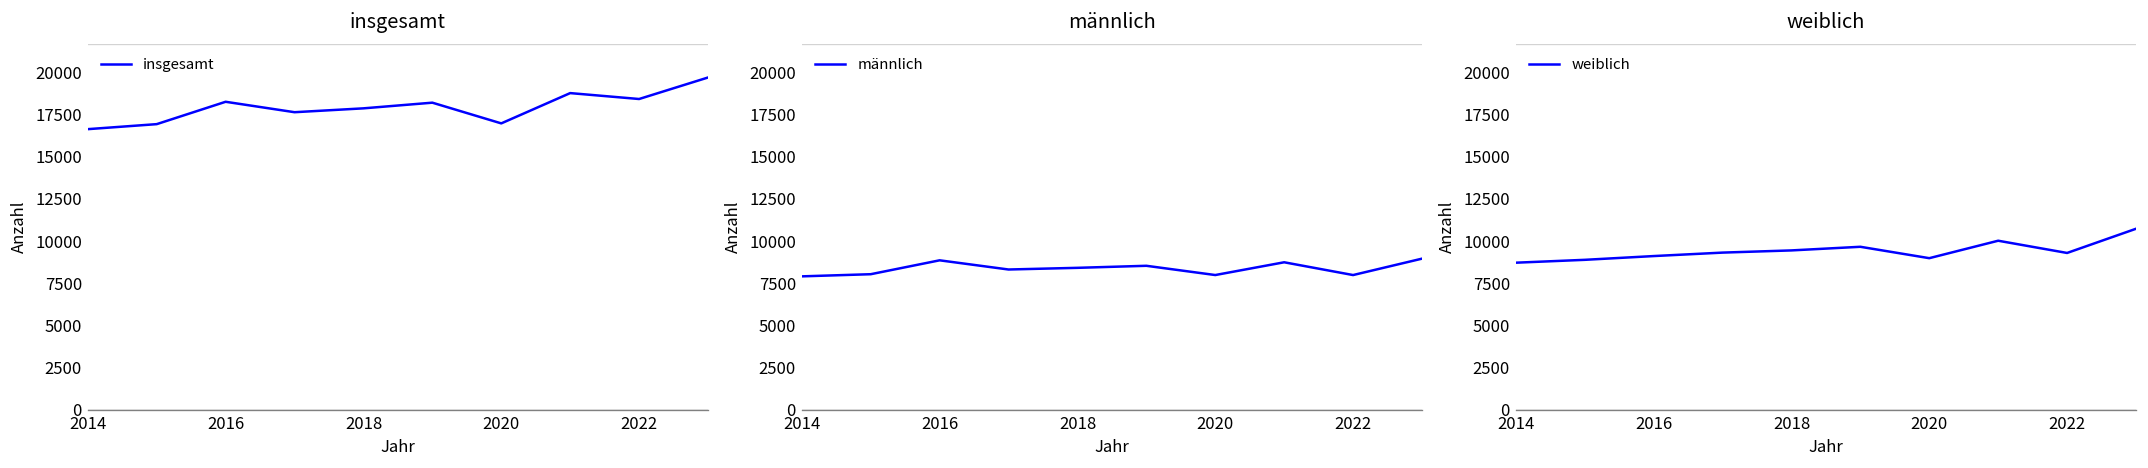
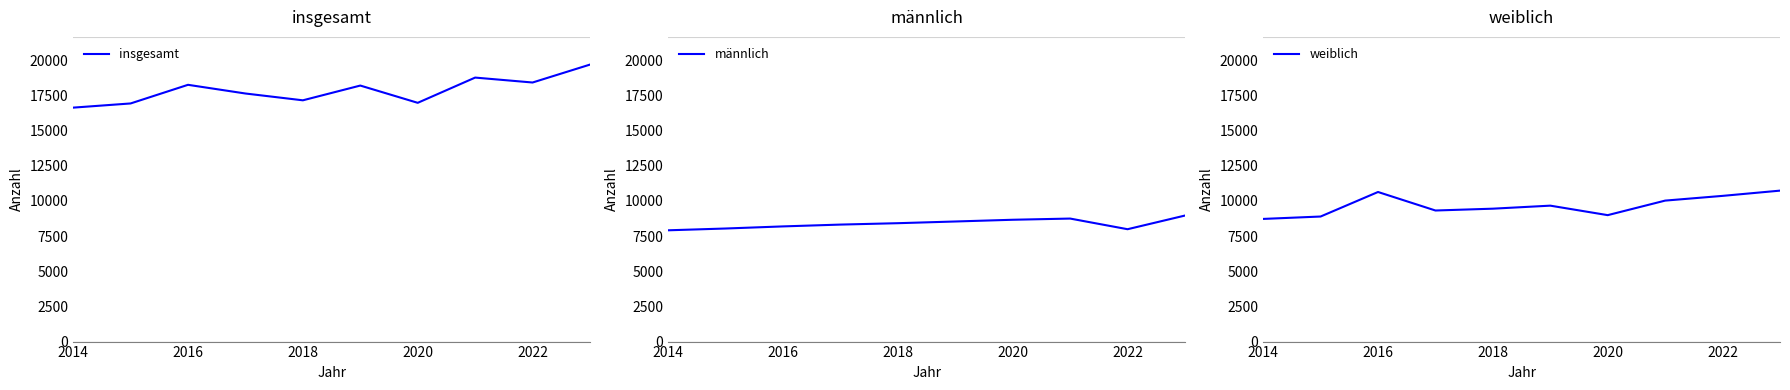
  {
    "insgesamt": {
      "2014": 16600,
      "2016": 18300,
-     "2018": 17900,
+     "2018": 17200,
      "2020": 17000,
      "2022": 18400
    },
    "männlich": {
      "2014": 7900,
-     "2016": 8900,
+     "2016": 8200,
      "2018": 8400,
-     "2020": 8000,
+     "2020": 8700,
      "2022": 8000
    },
    "weiblich": {
      "2014": 8700,
-     "2016": 9100,
+     "2016": 10600,
      "2018": 9400,
      "2020": 9000,
-     "2022": 9300
+     "2022": 10400
    }
  }
